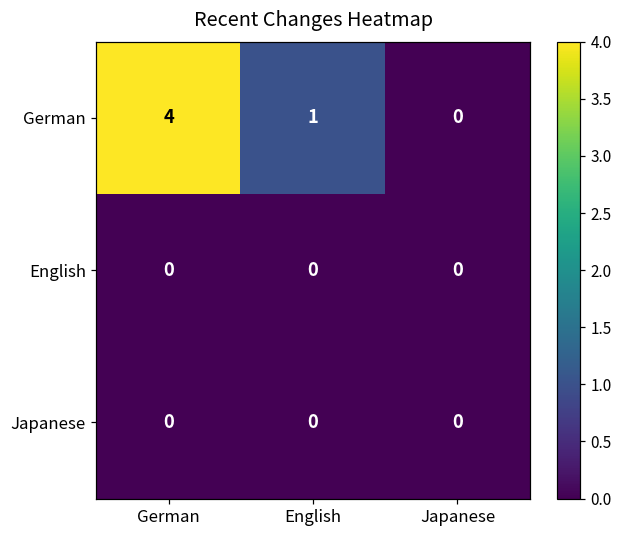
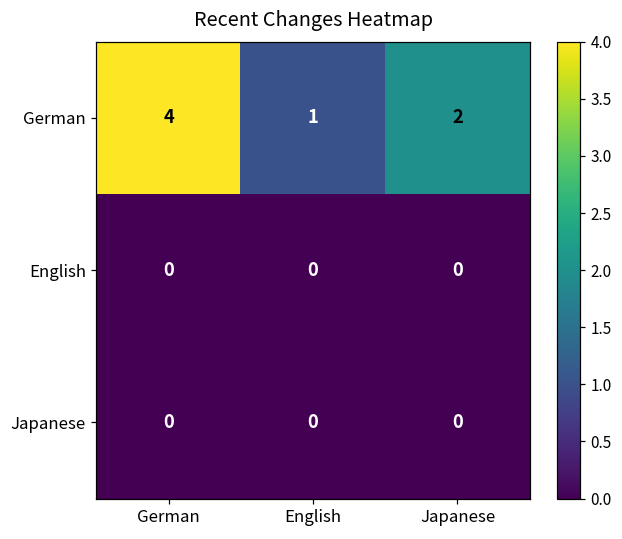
  {
    "German": {
      "German": 4,
      "English": 1,
-     "Japanese": 0
+     "Japanese": 2
    },
    "English": {
      "German": 0,
      "English": 0,
      "Japanese": 0
    },
    "Japanese": {
      "German": 0,
      "English": 0,
      "Japanese": 0
    }
  }
